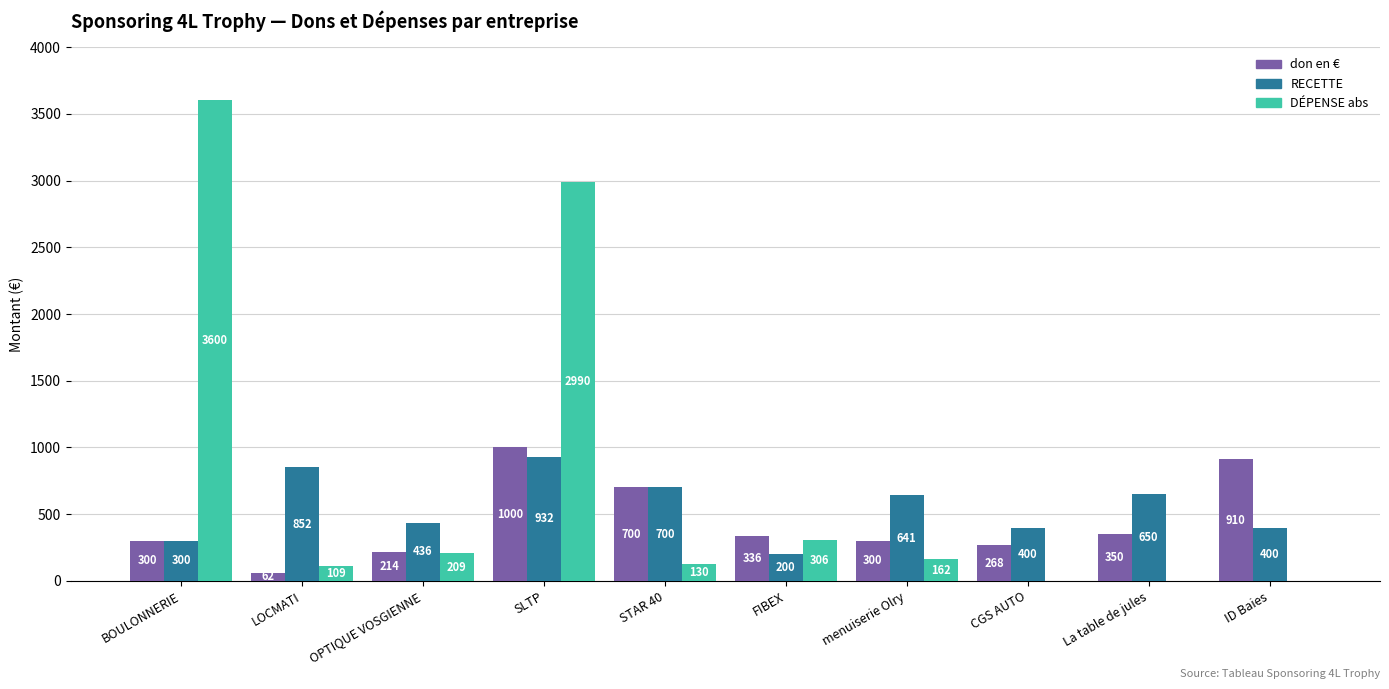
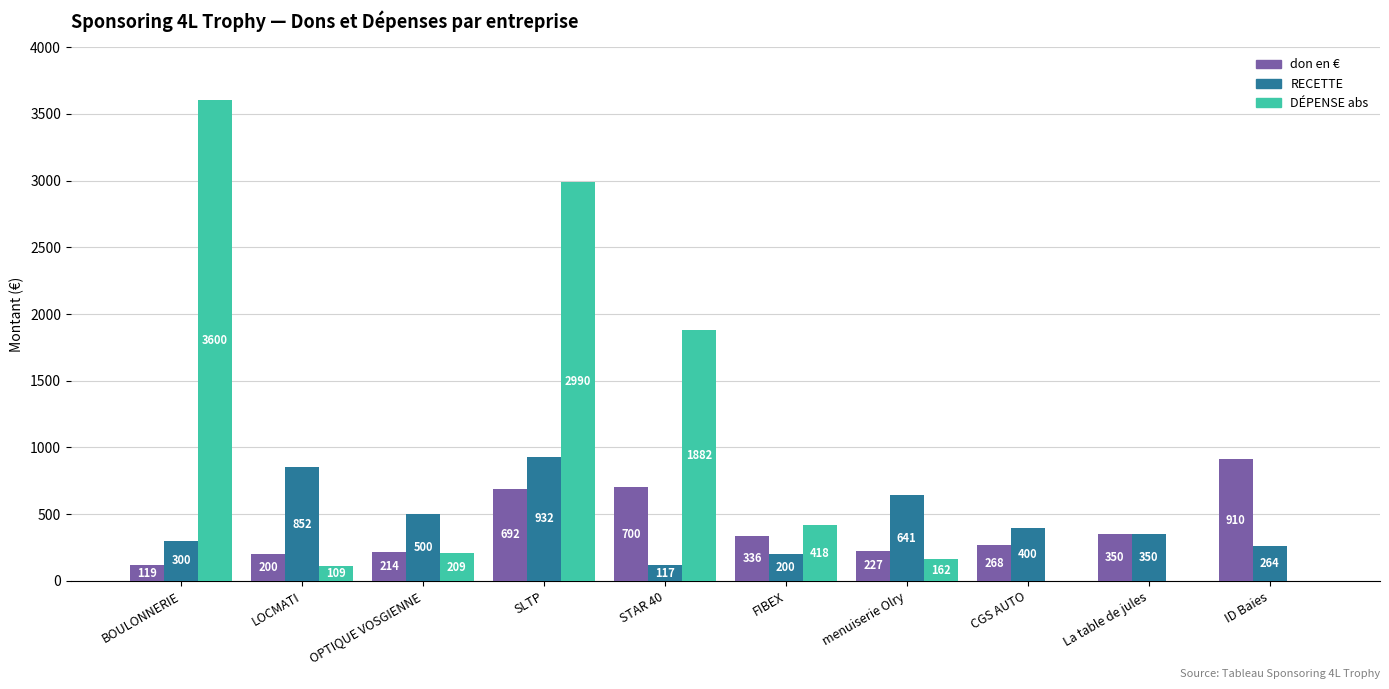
  {
    "don en €": {
-     "BOULONNERIE": 300,
-     "LOCMATI": 62,
+     "BOULONNERIE": 119,
+     "LOCMATI": 200,
      "OPTIQUE VOSGIENNE": 214,
-     "SLTP": 1000,
+     "SLTP": 692,
      "STAR 40": 700,
      "FIBEX": 336,
-     "menuiserie Olry": 300,
+     "menuiserie Olry": 227,
      "CGS AUTO": 268,
      "La table de jules": 350,
      "ID Baies": 910
    },
    "RECETTE": {
      "BOULONNERIE": 300,
      "LOCMATI": 852,
-     "OPTIQUE VOSGIENNE": 436,
+     "OPTIQUE VOSGIENNE": 500,
      "SLTP": 932,
-     "STAR 40": 700,
+     "STAR 40": 117,
      "FIBEX": 200,
      "menuiserie Olry": 641,
      "CGS AUTO": 400,
-     "La table de jules": 650,
-     "ID Baies": 400
+     "La table de jules": 350,
+     "ID Baies": 264
    },
    "DÉPENSE abs": {
      "BOULONNERIE": 3600,
      "LOCMATI": 109,
      "OPTIQUE VOSGIENNE": 209,
      "SLTP": 2990,
-     "STAR 40": 130,
-     "FIBEX": 306,
+     "STAR 40": 1882,
+     "FIBEX": 418,
      "menuiserie Olry": 162
    }
  }
